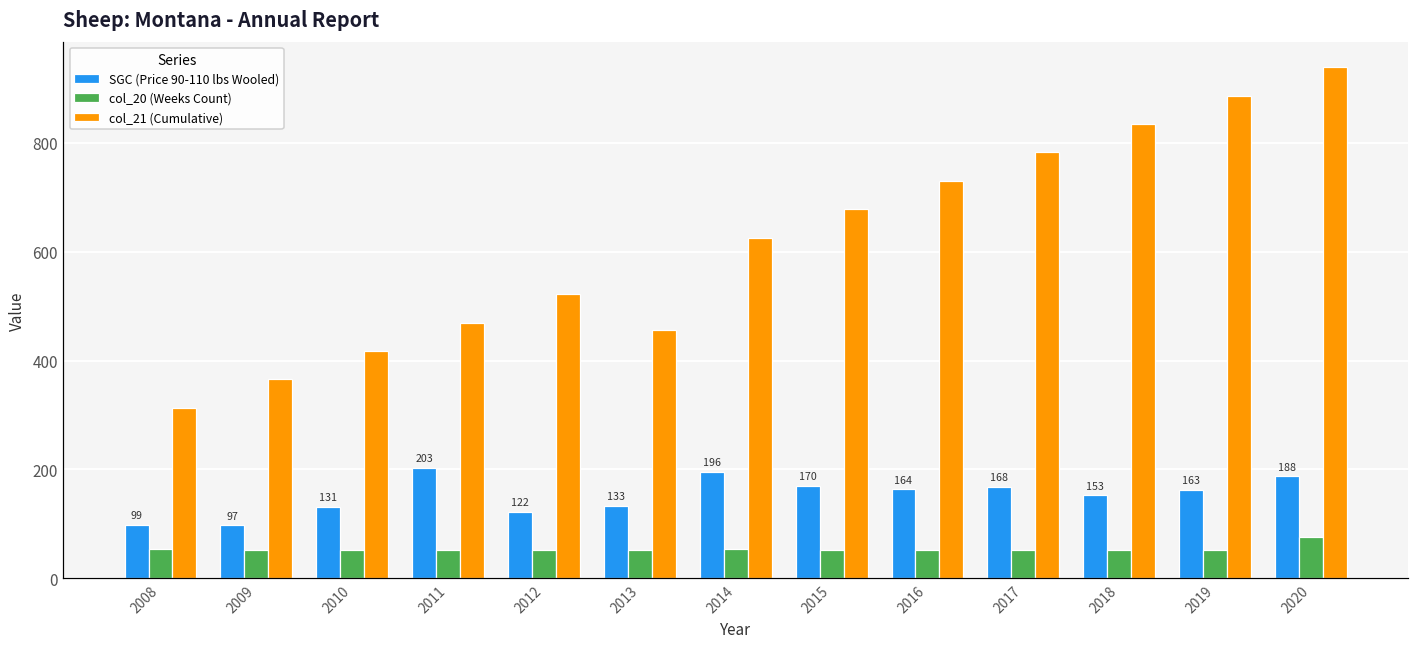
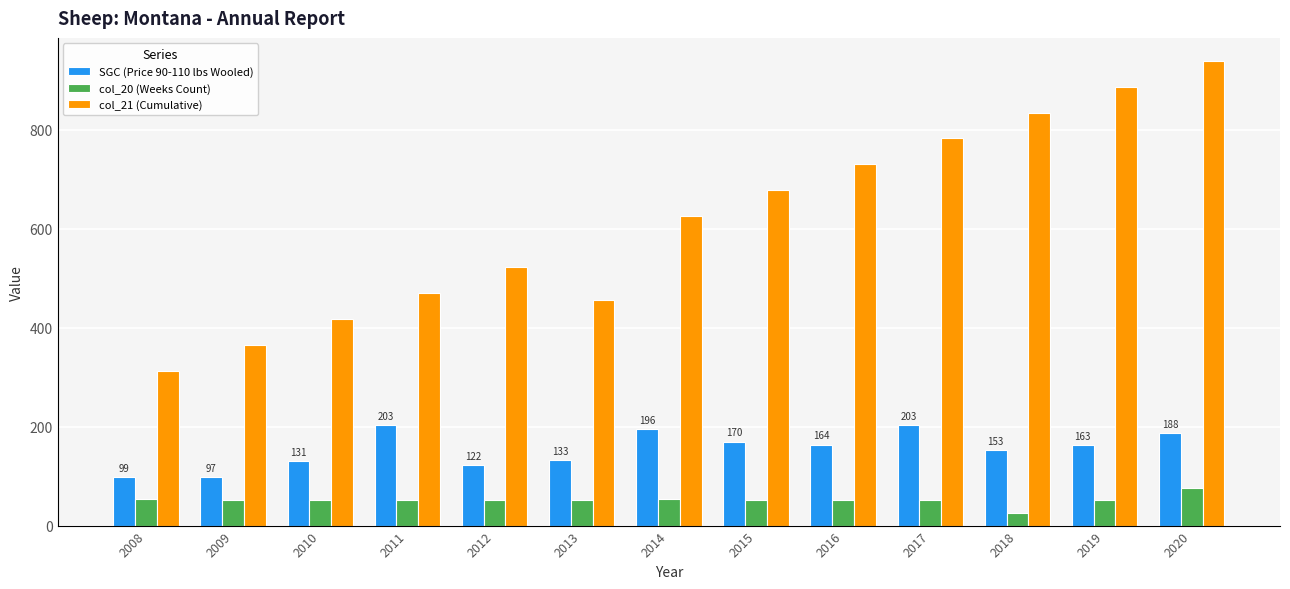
  {
    "SGC (Price 90-110 lbs Wooled)": {
      "2008": 99,
      "2009": 97,
      "2010": 131,
      "2011": 203,
      "2012": 122,
      "2013": 133,
      "2014": 196,
      "2015": 170,
      "2016": 164,
-     "2017": 168,
+     "2017": 203,
      "2018": 153,
      "2019": 163,
      "2020": 188
    },
    "col_20 (Weeks Count)": {
      "2008": 50,
      "2009": 50,
      "2010": 50,
      "2011": 50,
      "2012": 50,
      "2013": 50,
      "2014": 50,
      "2015": 50,
      "2016": 50,
      "2017": 50,
-     "2018": 50,
+     "2018": 30,
      "2019": 50,
      "2020": 80
    },
    "col_21 (Cumulative)": {
      "2008": 310,
      "2009": 370,
      "2010": 420,
      "2011": 470,
      "2012": 520,
      "2013": 460,
      "2014": 630,
      "2015": 680,
      "2016": 730,
      "2017": 780,
      "2018": 840,
      "2019": 890,
      "2020": 940
    }
  }
